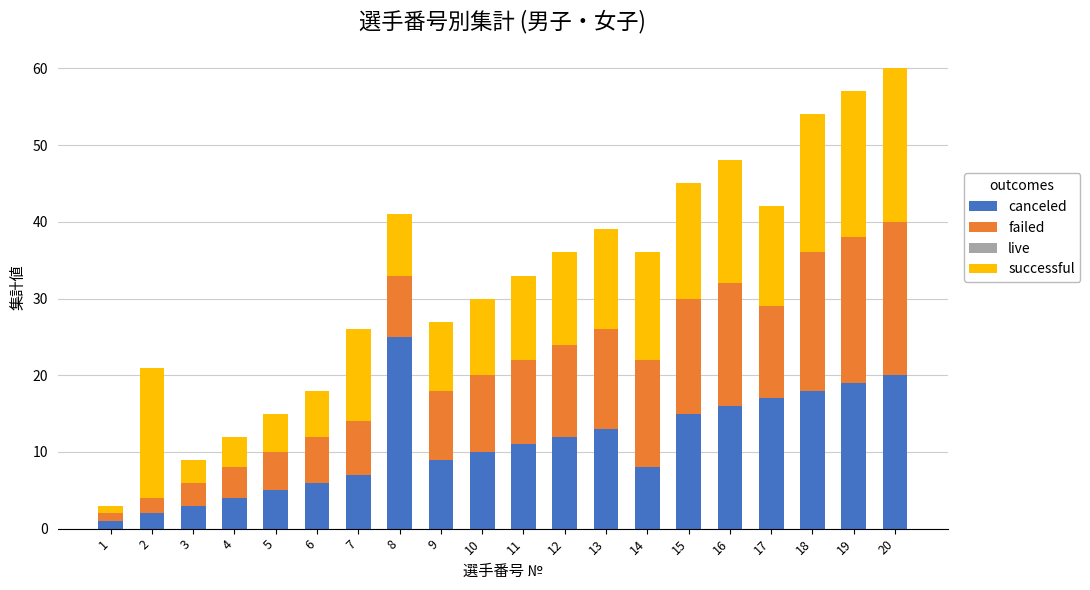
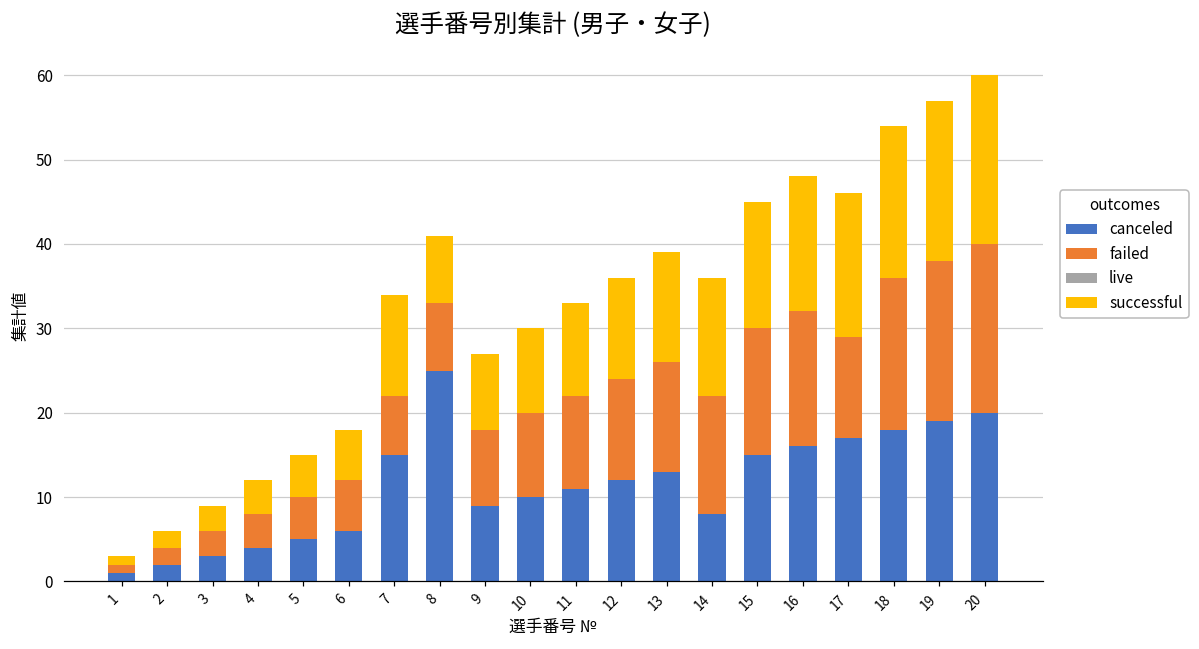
  {
    "canceled": {
      "1": 1,
      "2": 2,
      "3": 3,
      "4": 4,
      "5": 5,
      "6": 6,
-     "7": 7,
+     "7": 15,
      "8": 25,
      "9": 9,
      "10": 10,
      "11": 11,
      "12": 12,
      "13": 13,
      "14": 8,
      "15": 15,
      "16": 16,
      "17": 17,
      "18": 18,
      "19": 19,
      "20": 20
    },
    "successful": {
      "1": 1,
-     "2": 17,
+     "2": 2,
      "3": 3,
      "4": 4,
      "5": 5,
      "6": 6,
      "7": 12,
      "8": 8,
      "9": 9,
      "10": 10,
      "11": 11,
      "12": 12,
      "13": 13,
      "14": 14,
      "15": 15,
      "16": 16,
-     "17": 13,
+     "17": 17,
      "18": 18,
      "19": 19,
      "20": 20
    }
  }
